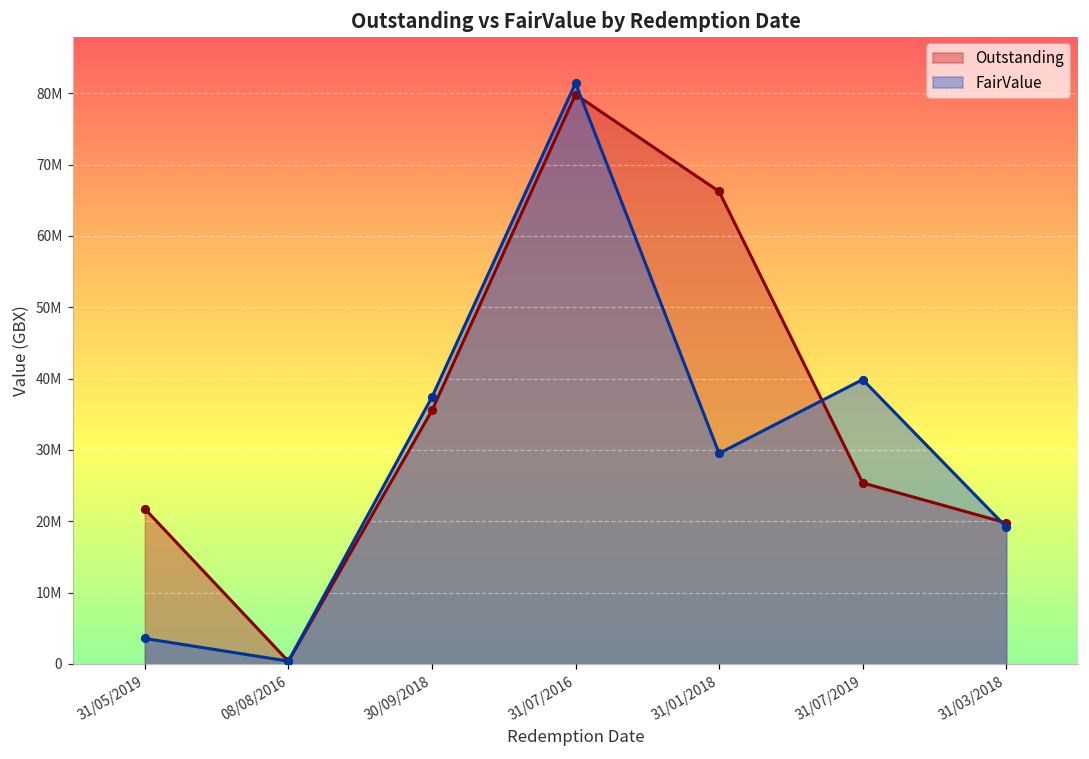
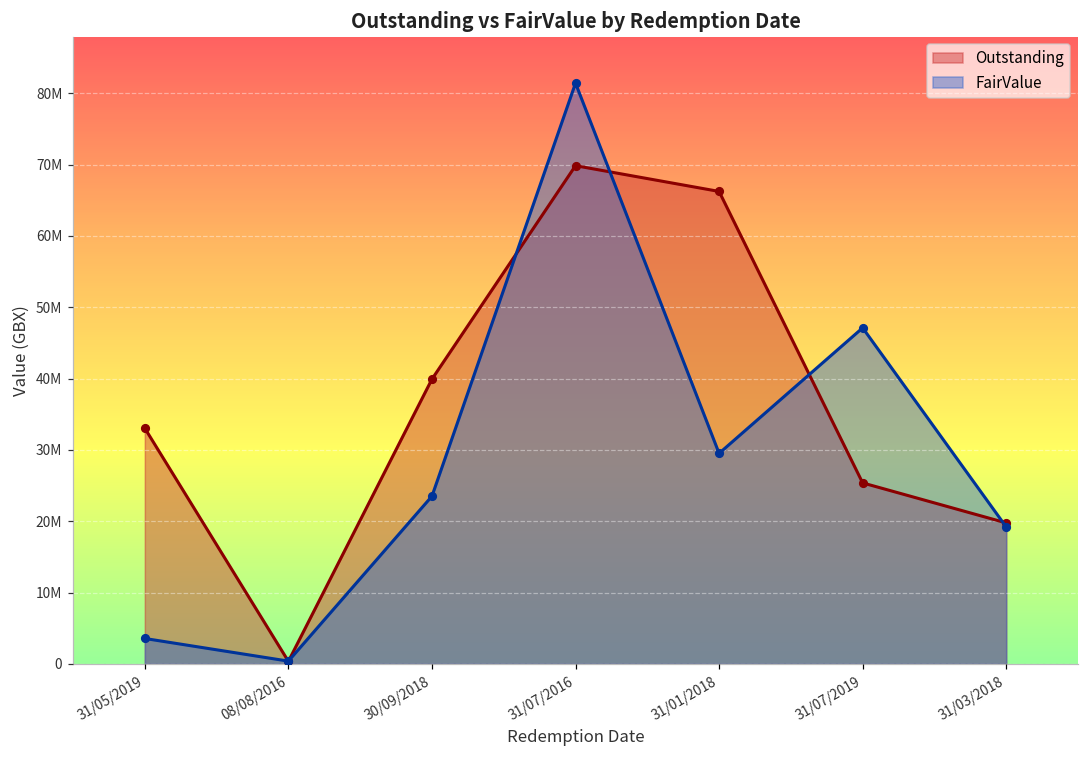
  {
    "Outstanding": {
-     "31/05/2019": 22000000,
-     "30/09/2018": 36000000,
-     "31/07/2016": 80000000,
+     "31/05/2019": 33000000,
+     "30/09/2018": 40000000,
+     "31/07/2016": 70000000,
      "31/01/2018": 66000000,
      "31/07/2019": 25000000,
      "31/03/2018": 20000000
    },
    "FairValue": {
      "31/05/2019": 4000000,
-     "30/09/2018": 37000000,
+     "30/09/2018": 24000000,
      "31/07/2016": 81000000,
      "31/01/2018": 30000000,
-     "31/07/2019": 40000000,
+     "31/07/2019": 47000000,
      "31/03/2018": 19000000
    }
  }
